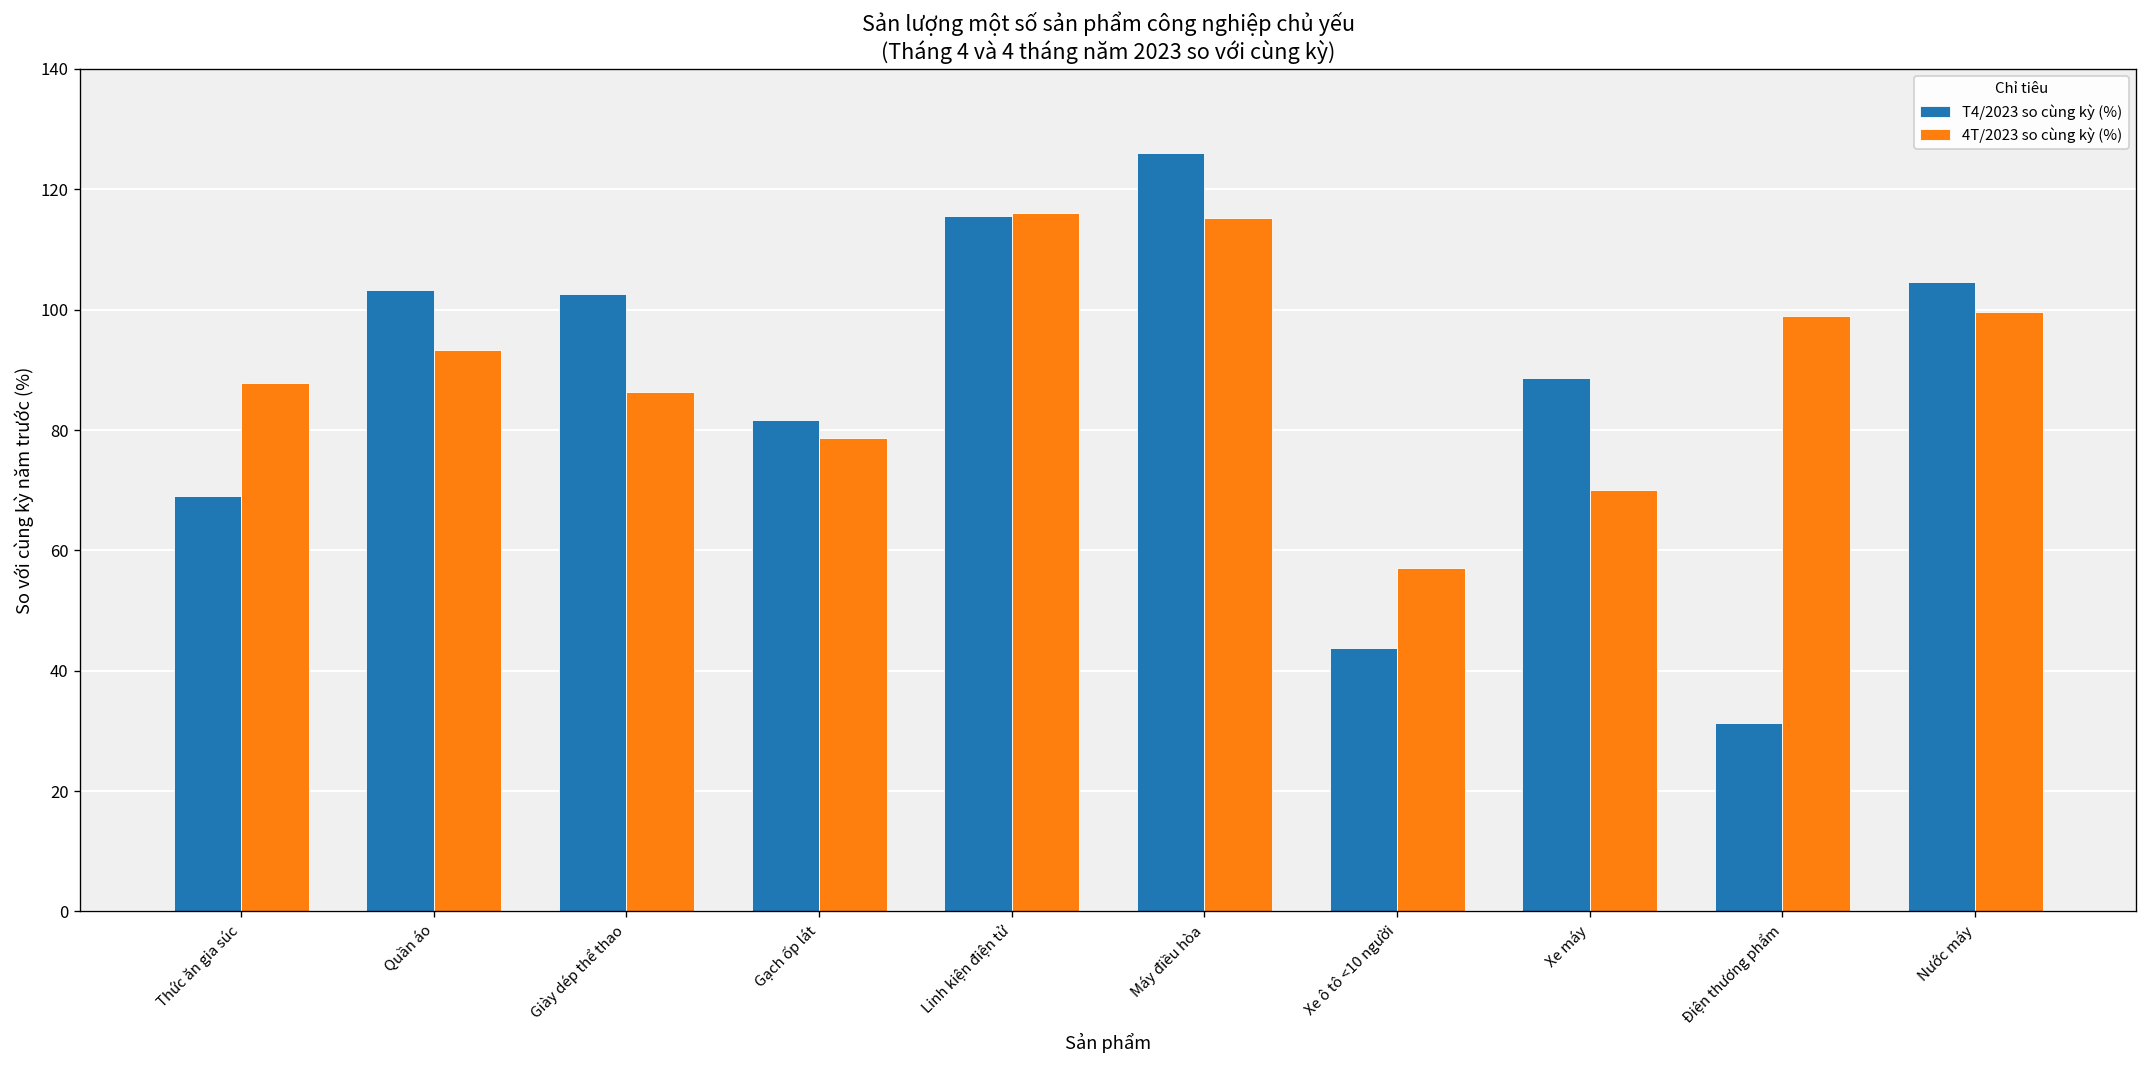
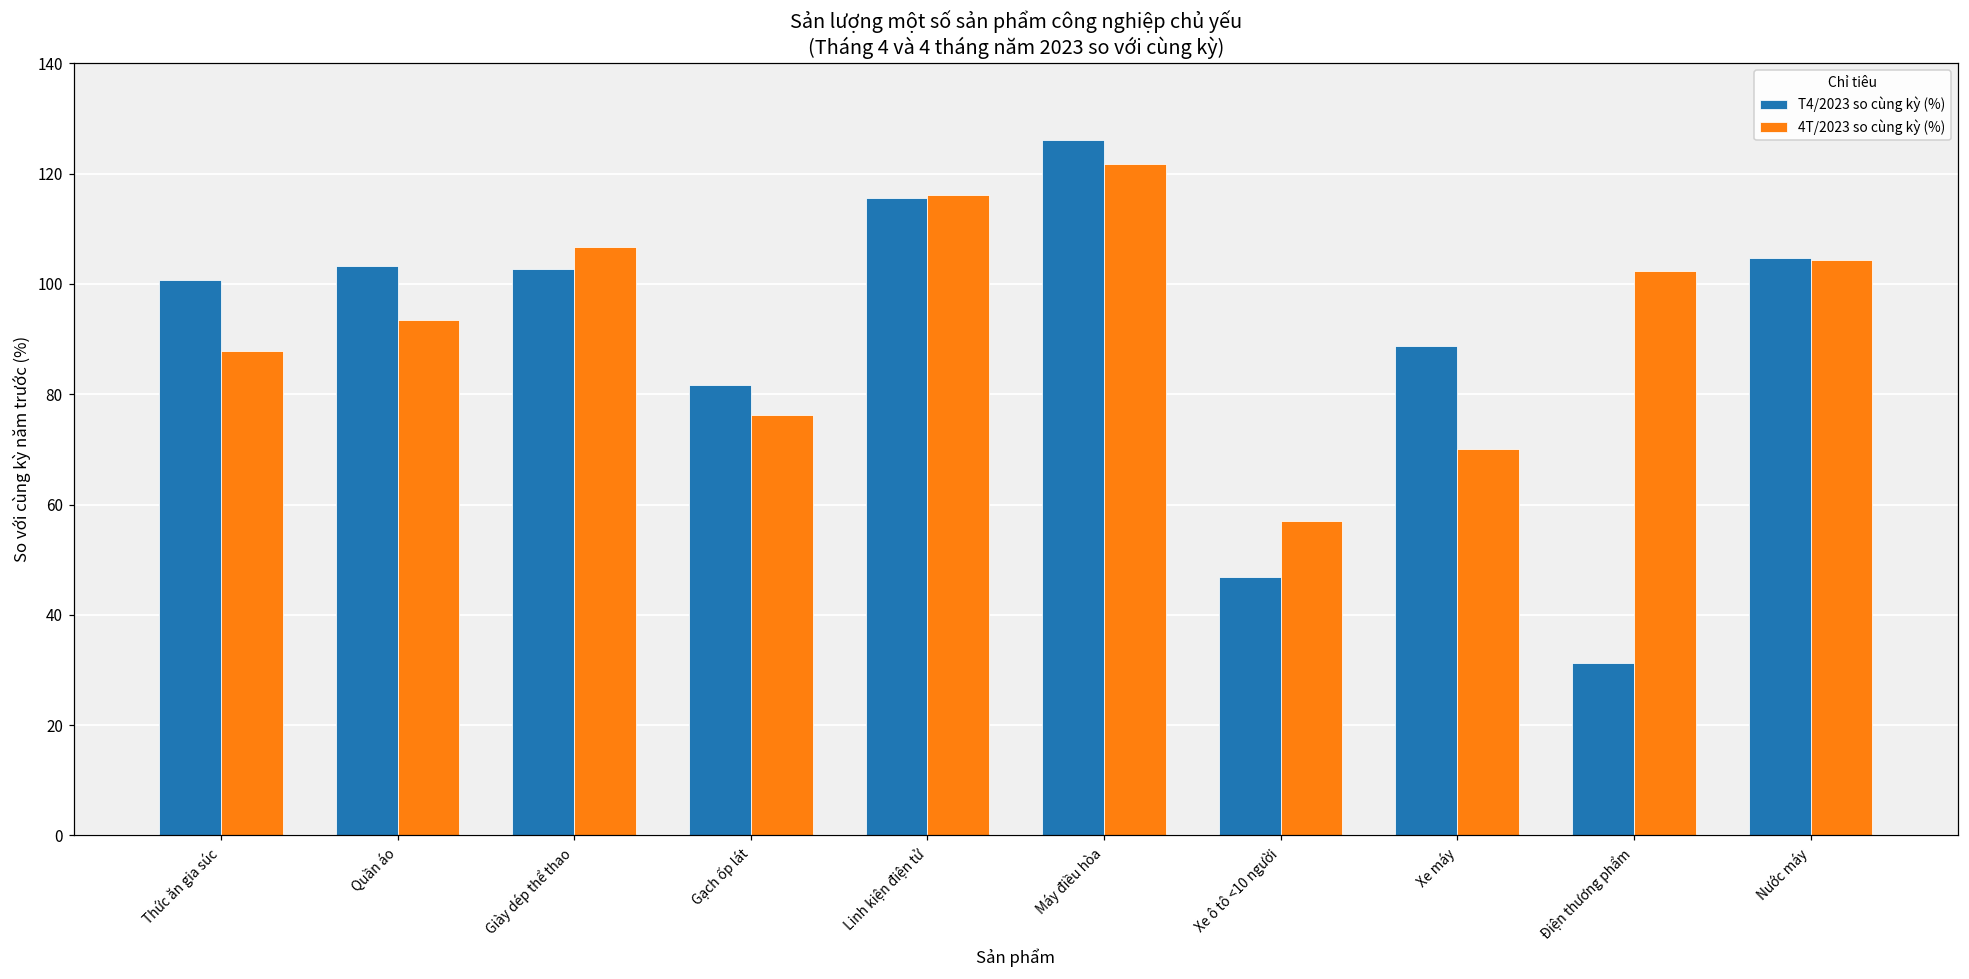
  {
    "T4/2023 so cùng kỳ (%)": {
-     "Thức ăn gia súc": 69,
+     "Thức ăn gia súc": 101,
      "Quần áo": 103,
      "Giày dép thể thao": 103,
      "Gạch ốp lát": 82,
      "Linh kiện điện tử": 116,
      "Máy điều hòa": 126,
-     "Xe ô tô <10 người": 44,
+     "Xe ô tô <10 người": 47,
      "Xe máy": 89,
      "Điện thương phẩm": 31,
      "Nước máy": 105
    },
    "4T/2023 so cùng kỳ (%)": {
      "Thức ăn gia súc": 88,
      "Quần áo": 93,
-     "Giày dép thể thao": 86,
-     "Gạch ốp lát": 79,
+     "Giày dép thể thao": 107,
+     "Gạch ốp lát": 76,
      "Linh kiện điện tử": 116,
-     "Máy điều hòa": 115,
+     "Máy điều hòa": 122,
      "Xe ô tô <10 người": 57,
      "Xe máy": 70,
-     "Điện thương phẩm": 99,
-     "Nước máy": 100
+     "Điện thương phẩm": 102,
+     "Nước máy": 104
    }
  }
